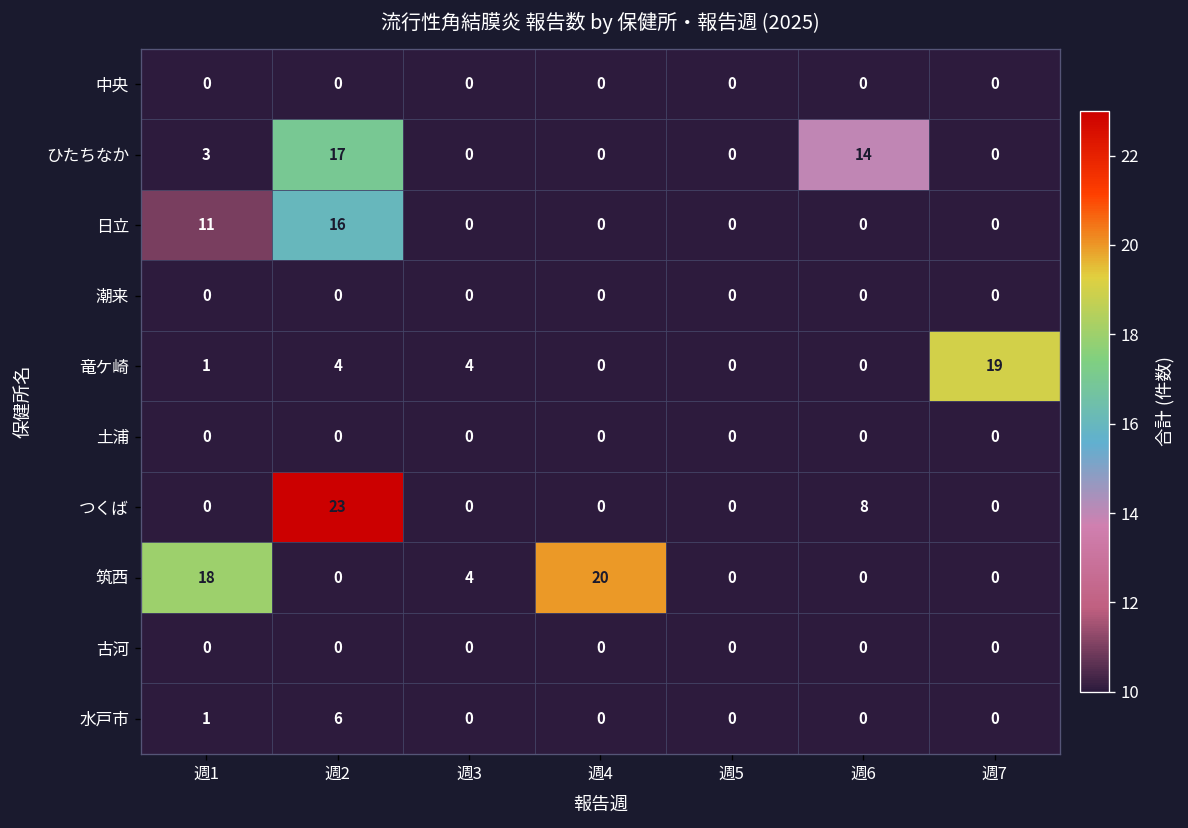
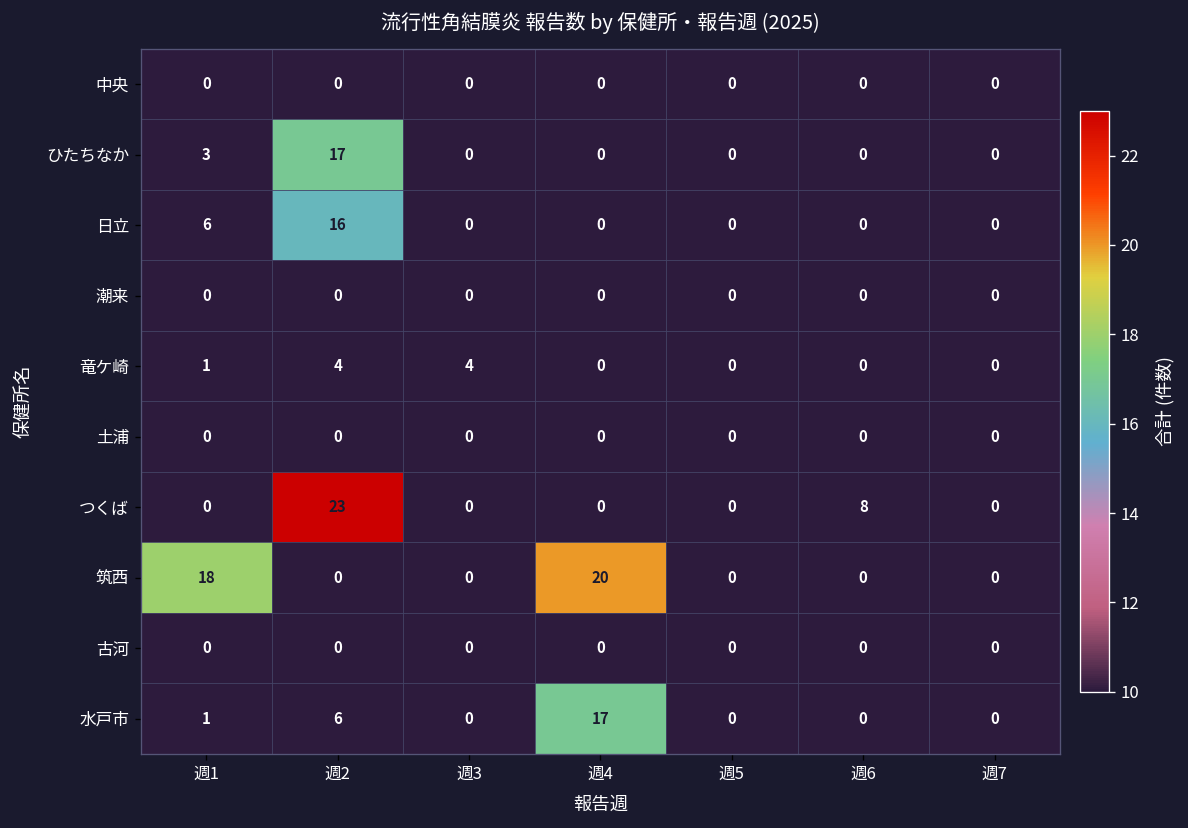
  {
    "中央": {
      "週1": 0,
      "週2": 0,
      "週3": 0,
      "週4": 0,
      "週5": 0,
      "週6": 0,
      "週7": 0
    },
    "ひたちなか": {
      "週1": 3,
      "週2": 17,
      "週3": 0,
      "週4": 0,
      "週5": 0,
-     "週6": 14,
+     "週6": 0,
      "週7": 0
    },
    "日立": {
-     "週1": 11,
+     "週1": 6,
      "週2": 16,
      "週3": 0,
      "週4": 0,
      "週5": 0,
      "週6": 0,
      "週7": 0
    },
    "潮来": {
      "週1": 0,
      "週2": 0,
      "週3": 0,
      "週4": 0,
      "週5": 0,
      "週6": 0,
      "週7": 0
    },
    "竜ケ崎": {
      "週1": 1,
      "週2": 4,
      "週3": 4,
      "週4": 0,
      "週5": 0,
      "週6": 0,
-     "週7": 19
+     "週7": 0
    },
    "土浦": {
      "週1": 0,
      "週2": 0,
      "週3": 0,
      "週4": 0,
      "週5": 0,
      "週6": 0,
      "週7": 0
    },
    "つくば": {
      "週1": 0,
      "週2": 23,
      "週3": 0,
      "週4": 0,
      "週5": 0,
      "週6": 8,
      "週7": 0
    },
    "筑西": {
      "週1": 18,
      "週2": 0,
-     "週3": 4,
+     "週3": 0,
      "週4": 20,
      "週5": 0,
      "週6": 0,
      "週7": 0
    },
    "古河": {
      "週1": 0,
      "週2": 0,
      "週3": 0,
      "週4": 0,
      "週5": 0,
      "週6": 0,
      "週7": 0
    },
    "水戸市": {
      "週1": 1,
      "週2": 6,
      "週3": 0,
-     "週4": 0,
+     "週4": 17,
      "週5": 0,
      "週6": 0,
      "週7": 0
    }
  }
